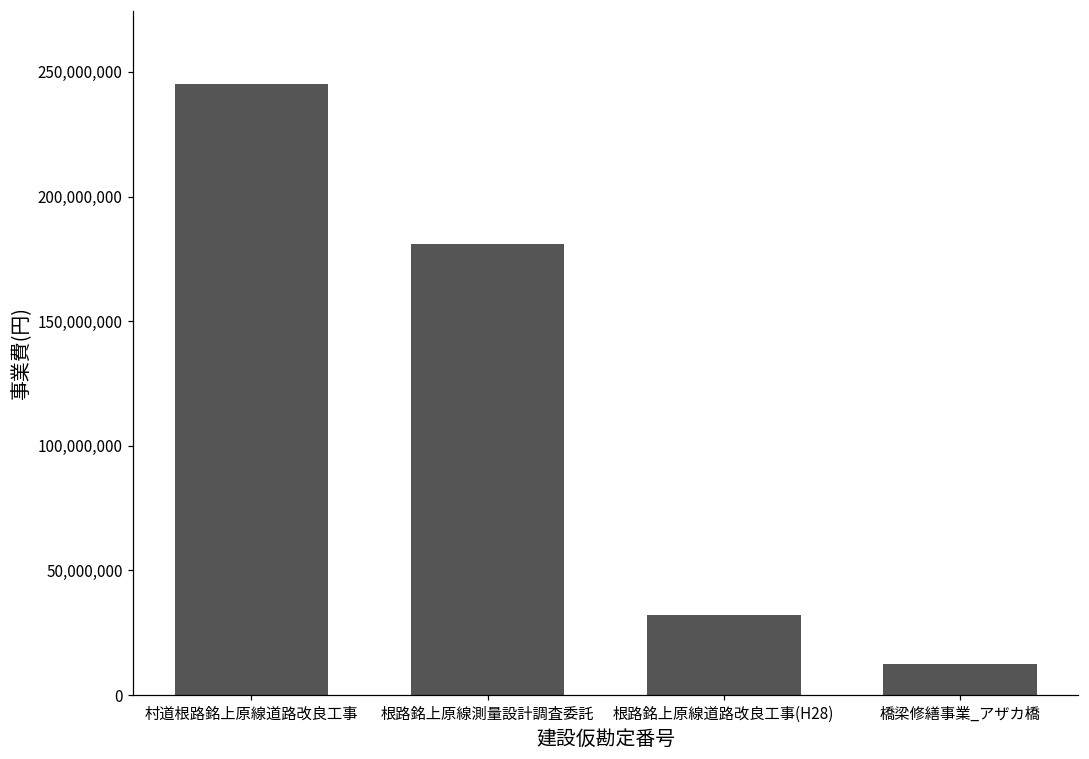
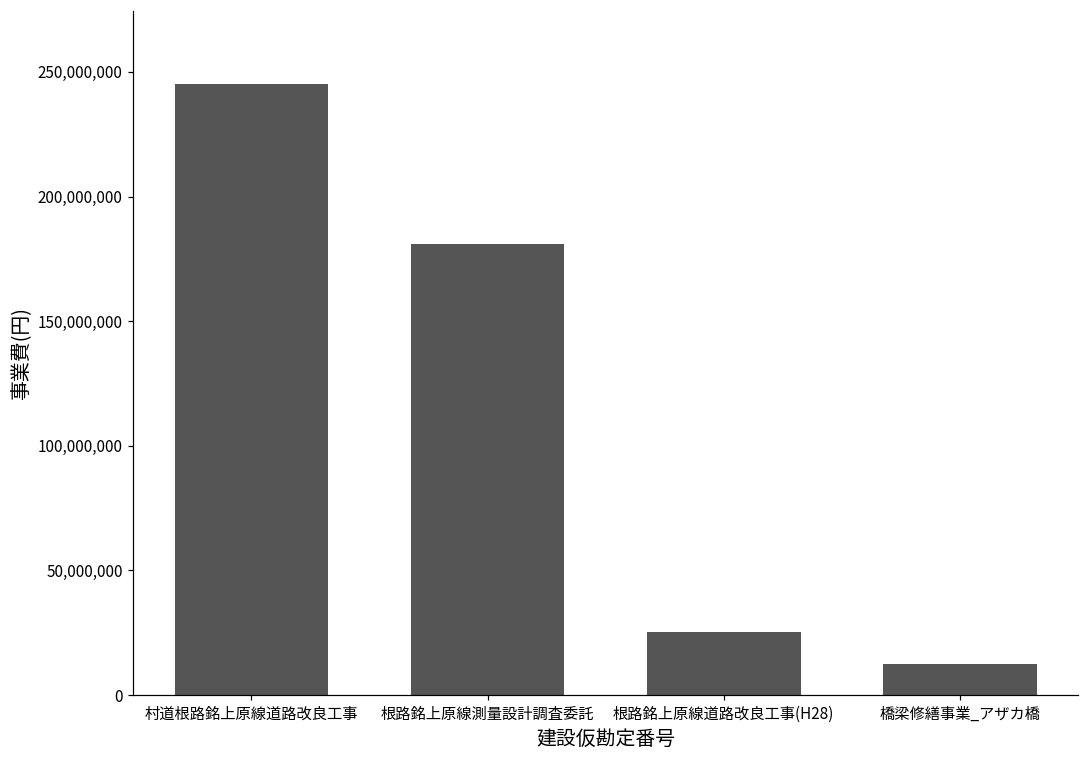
  {
    "村道根路銘上原線道路改良工事": "245,000,000",
    "根路銘上原線測量設計調査委託": "181,000,000",
-   "根路銘上原線道路改良工事(H28)": "32,000,000",
+   "根路銘上原線道路改良工事(H28)": "25,000,000",
    "橋梁修繕事業_アザカ橋": "12,000,000"
  }
